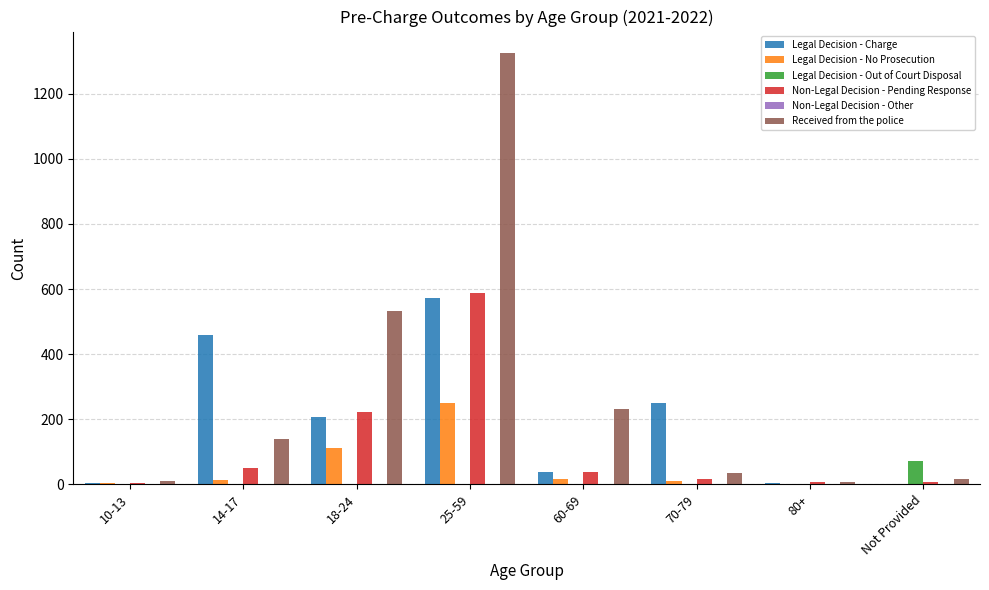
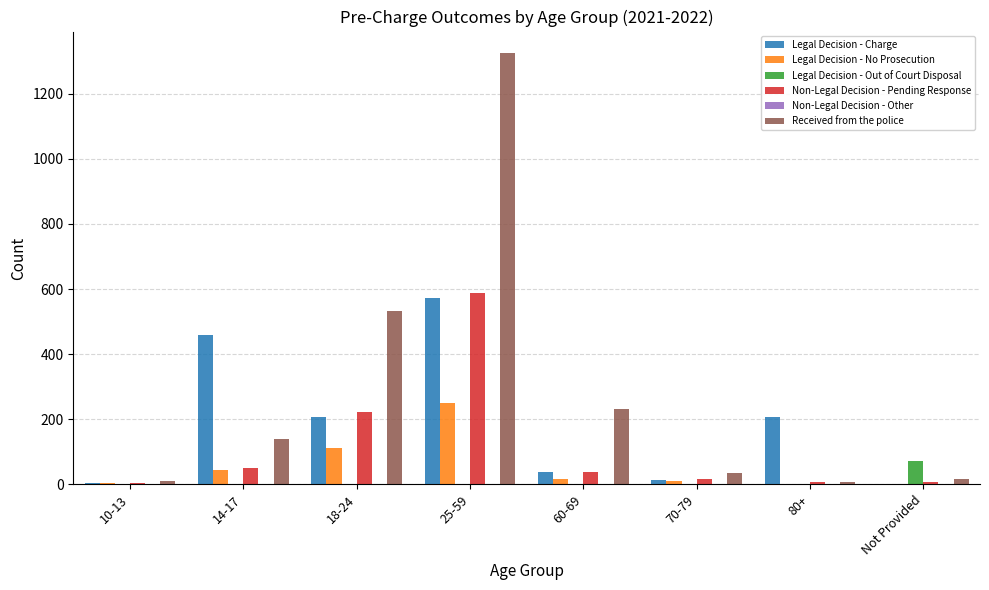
  {
    "Legal Decision - Charge": {
      "14-17": 460,
      "18-24": 210,
      "25-59": 570,
      "60-69": 40,
-     "70-79": 250,
-     "80+": 0
+     "70-79": 10,
+     "80+": 210
    },
    "Legal Decision - No Prosecution": {
-     "14-17": 10,
+     "14-17": 50,
      "18-24": 110,
      "25-59": 250,
      "60-69": 20,
      "70-79": 10,
      "Not Provided": 0
    },
    "Legal Decision - Out of Court Disposal": {
      "10-13": 0,
      "18-24": 0,
      "60-69": 0,
      "70-79": 0,
      "80+": 0,
      "Not Provided": 70
    },
    "Non-Legal Decision - Pending Response": {
      "14-17": 50,
      "18-24": 220,
      "25-59": 590,
      "60-69": 40,
      "70-79": 20,
      "80+": 10,
      "Not Provided": 10
    },
    "Non-Legal Decision - Other": {
      "10-13": 0,
      "14-17": 0,
      "18-24": 0,
      "25-59": 0,
      "60-69": 0,
      "70-79": 0,
      "80+": 0,
      "Not Provided": 0
    },
    "Received from the police": {
      "10-13": 10,
      "14-17": 140,
      "18-24": 530,
      "25-59": 1330,
      "60-69": 230,
      "70-79": 40,
      "Not Provided": 20
    }
  }
